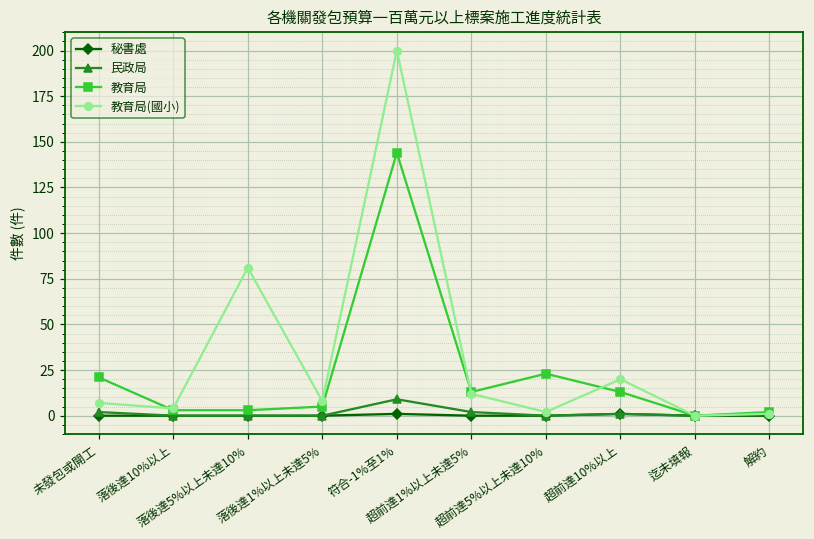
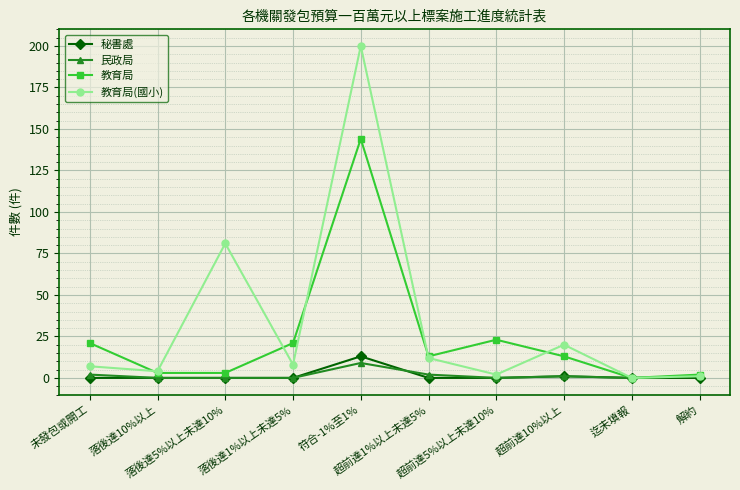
  {
    "秘書處": {
      "未發包或開工": 0,
-     "符合-1%至1%": 1,
+     "符合-1%至1%": 13,
      "超前達1%以上未達5%": 0
    },
    "民政局": {
      "未發包或開工": 2,
      "符合-1%至1%": 9,
      "超前達1%以上未達5%": 2
    },
    "教育局": {
      "未發包或開工": 21,
      "落後達5%以上未達10%": 3,
-     "落後達1%以上未達5%": 5,
+     "落後達1%以上未達5%": 21,
      "符合-1%至1%": 144,
      "超前達5%以上未達10%": 23,
      "超前達10%以上": 13
    },
    "教育局(國小)": {
      "未發包或開工": 7,
      "落後達5%以上未達10%": 81,
      "落後達1%以上未達5%": 8,
      "符合-1%至1%": 200,
      "超前達5%以上未達10%": 2,
      "超前達10%以上": 20
    }
  }
